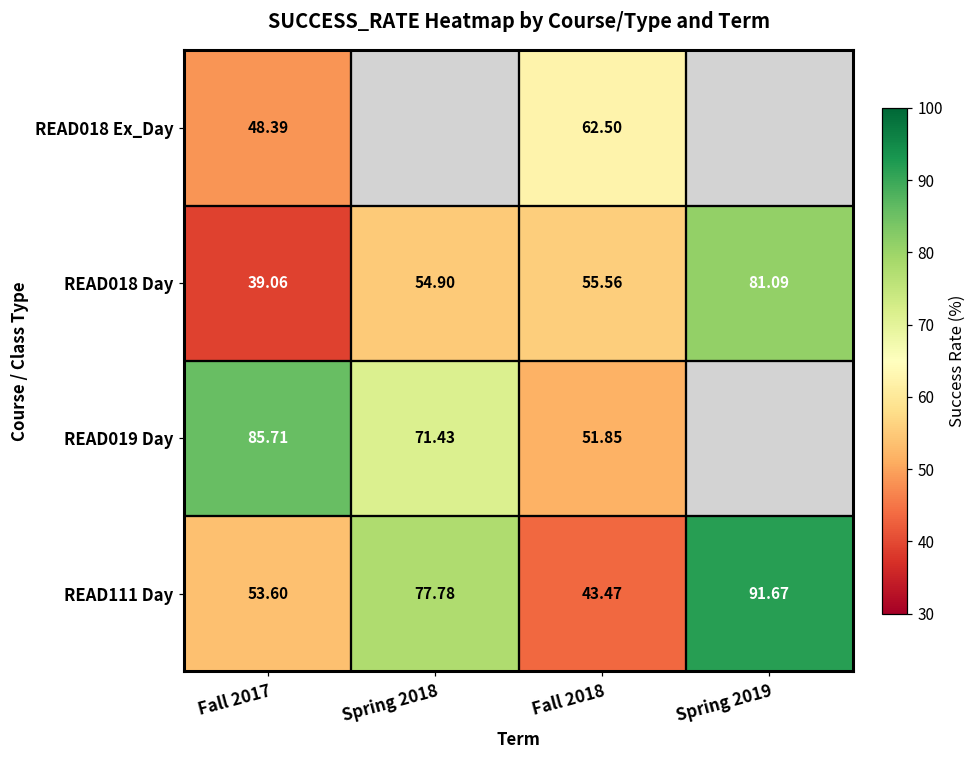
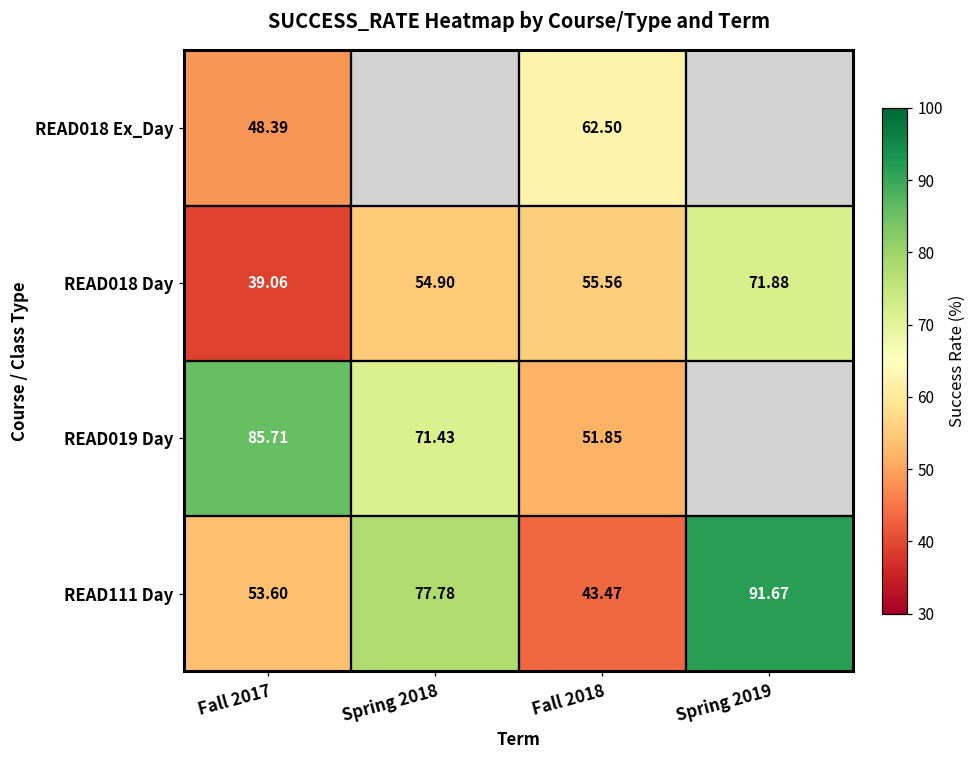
  {
    "READ018 Ex_Day": {
      "Fall 2017": 48.39,
      "Fall 2018": 62.50
    },
    "READ018 Day": {
      "Fall 2017": 39.06,
      "Spring 2018": 54.90,
      "Fall 2018": 55.56,
-     "Spring 2019": 81.09
+     "Spring 2019": 71.88
    },
    "READ019 Day": {
      "Fall 2017": 85.71,
      "Spring 2018": 71.43,
      "Fall 2018": 51.85
    },
    "READ111 Day": {
      "Fall 2017": 53.60,
      "Spring 2018": 77.78,
      "Fall 2018": 43.47,
      "Spring 2019": 91.67
    }
  }
